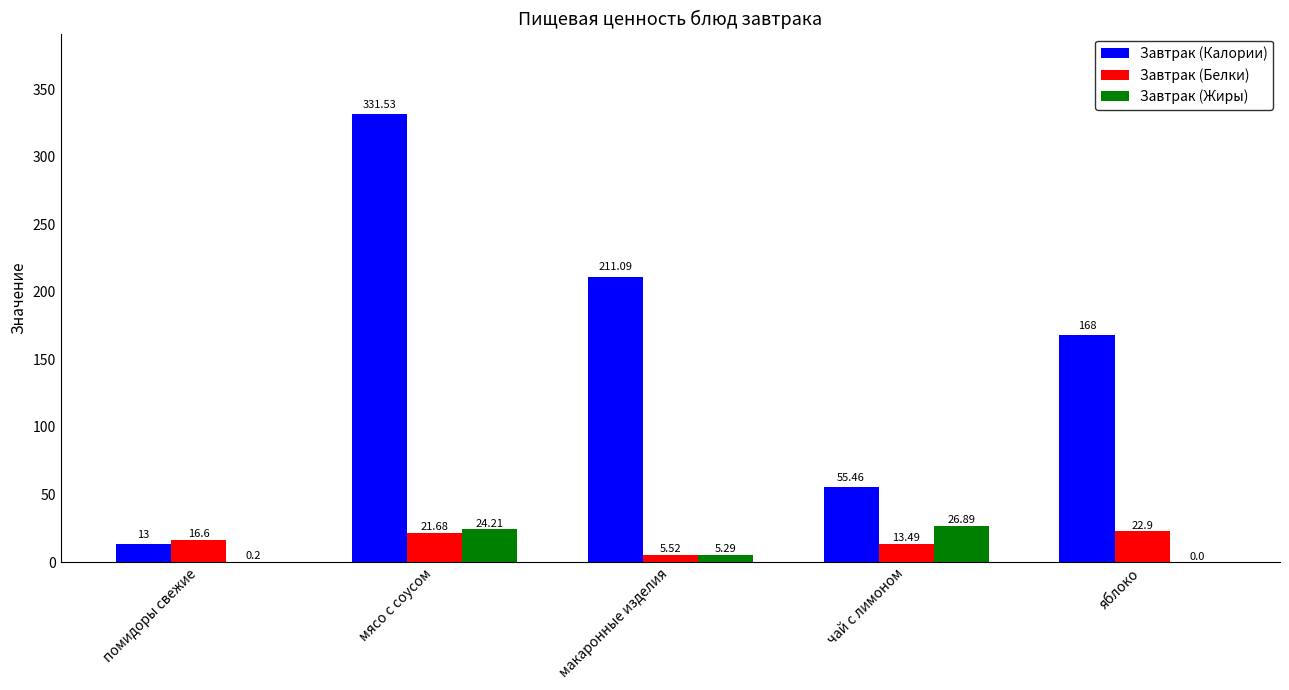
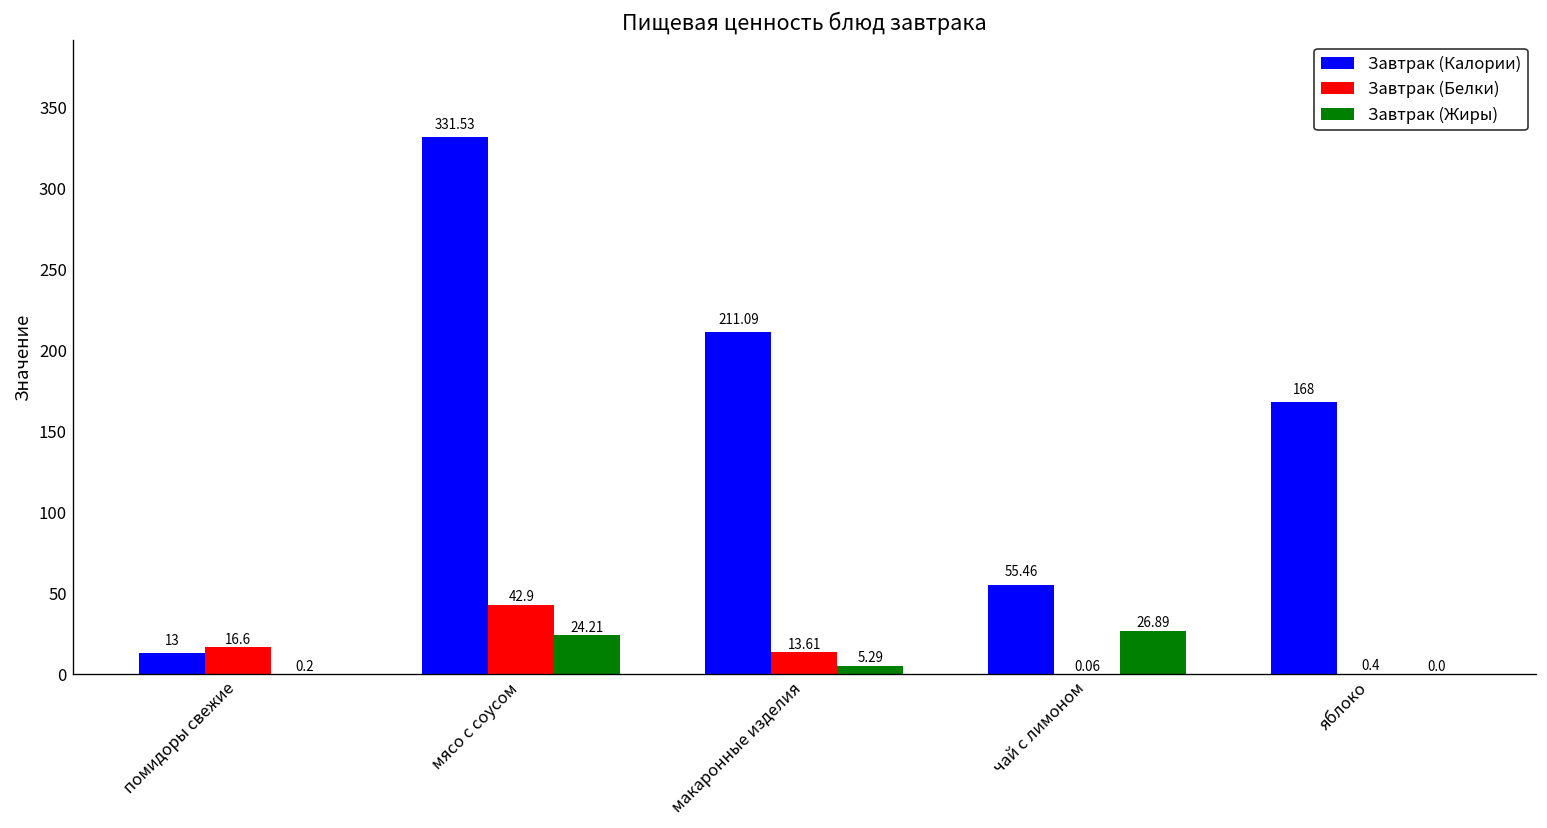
  {
    "Завтрак (Калории)": {
      "помидоры свежие": 13,
      "мясо с соусом": 331.53,
      "макаронные изделия": 211.09,
      "чай с лимоном": 55.46,
      "яблоко": 168
    },
    "Завтрак (Белки)": {
      "помидоры свежие": 16.6,
-     "мясо с соусом": 21.68,
-     "макаронные изделия": 5.52,
-     "чай с лимоном": 13.49,
-     "яблоко": 22.9
+     "мясо с соусом": 42.9,
+     "макаронные изделия": 13.61,
+     "чай с лимоном": 0.06,
+     "яблоко": 0.4
    },
    "Завтрак (Жиры)": {
      "помидоры свежие": 0.2,
      "мясо с соусом": 24.21,
      "макаронные изделия": 5.29,
      "чай с лимоном": 26.89,
      "яблоко": 0.0
    }
  }
